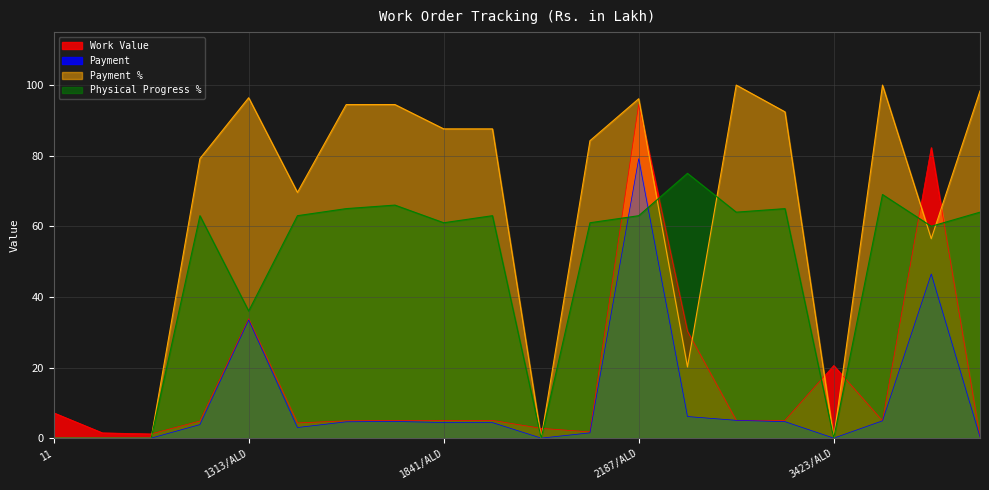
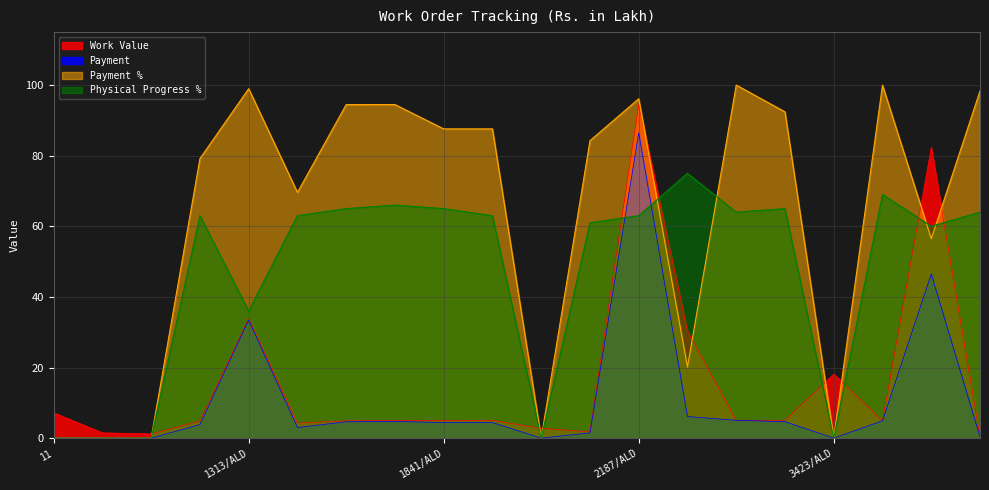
  {
    "Work Value": {
      "11": 7,
      "2187/ALD": 95,
-     "3423/ALD": 21
+     "3423/ALD": 18
    },
    "Payment": {
-     "2187/ALD": 79
+     "2187/ALD": 86
    },
    "Payment %": {
-     "1313/ALD": 96,
+     "1313/ALD": 99,
      "1841/ALD": 88,
      "2187/ALD": 96
    },
    "Physical Progress %": {
      "1313/ALD": 36,
-     "1841/ALD": 61,
+     "1841/ALD": 65,
      "2187/ALD": 63
    }
  }
